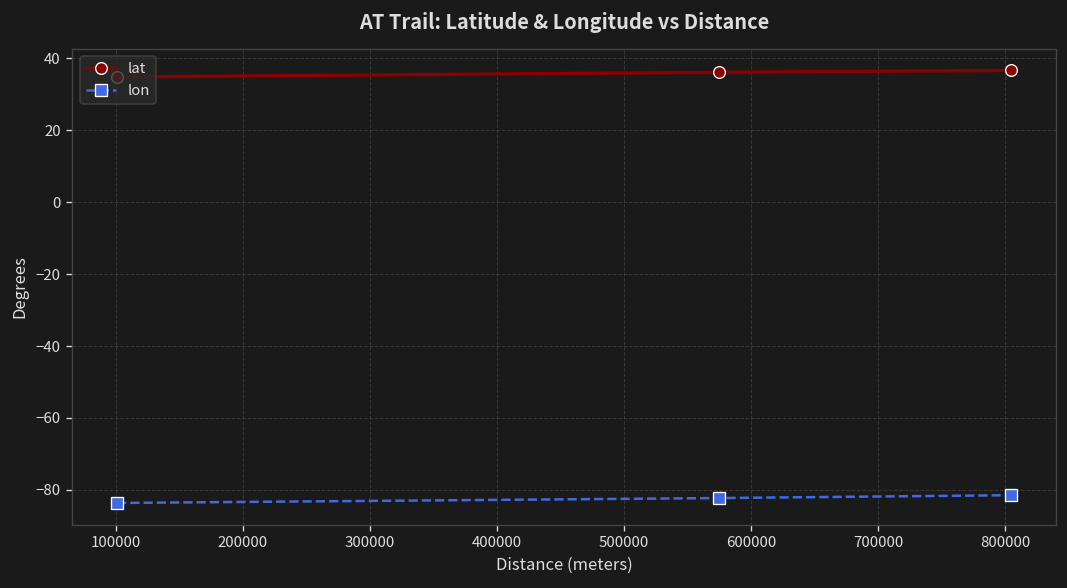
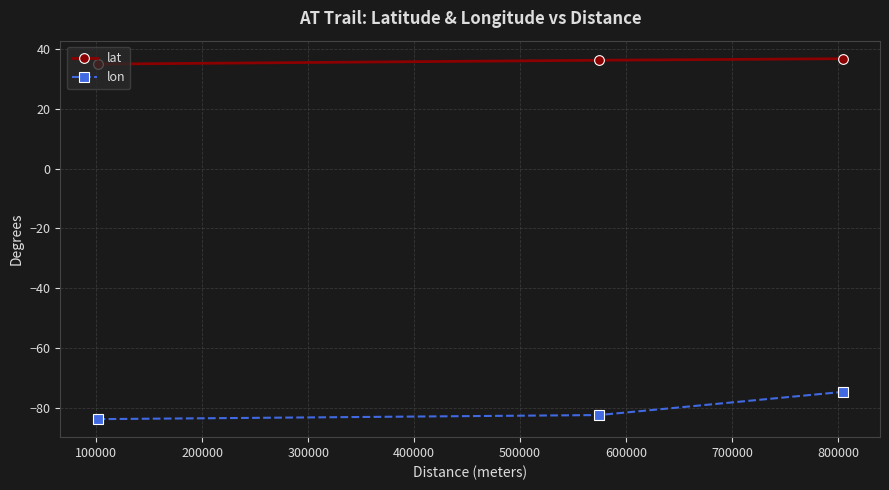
  {
    "lat": {
      "800000": 37
    },
    "lon": {
      "100000": -84,
-     "800000": -81
+     "800000": -75
    }
  }
